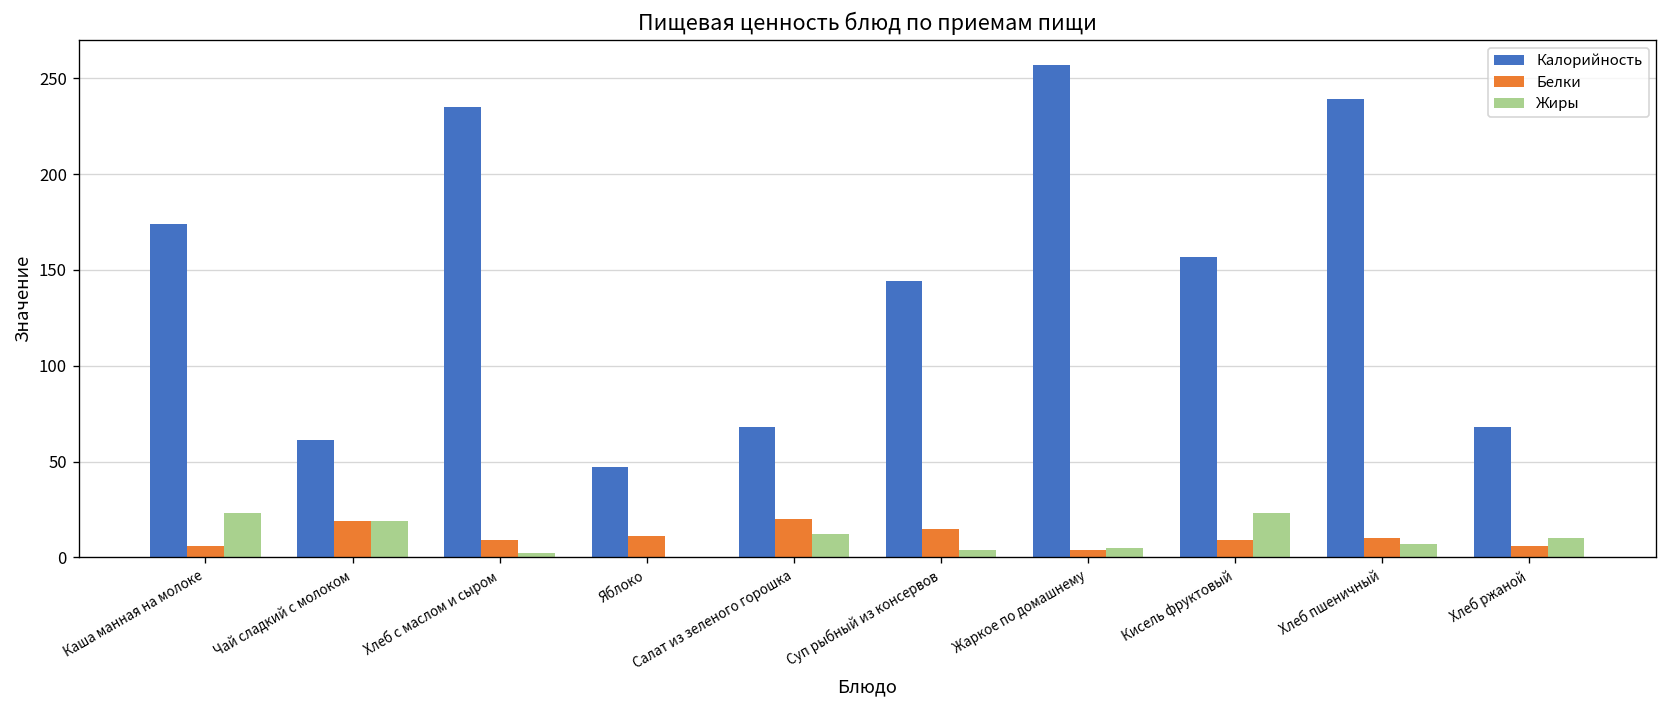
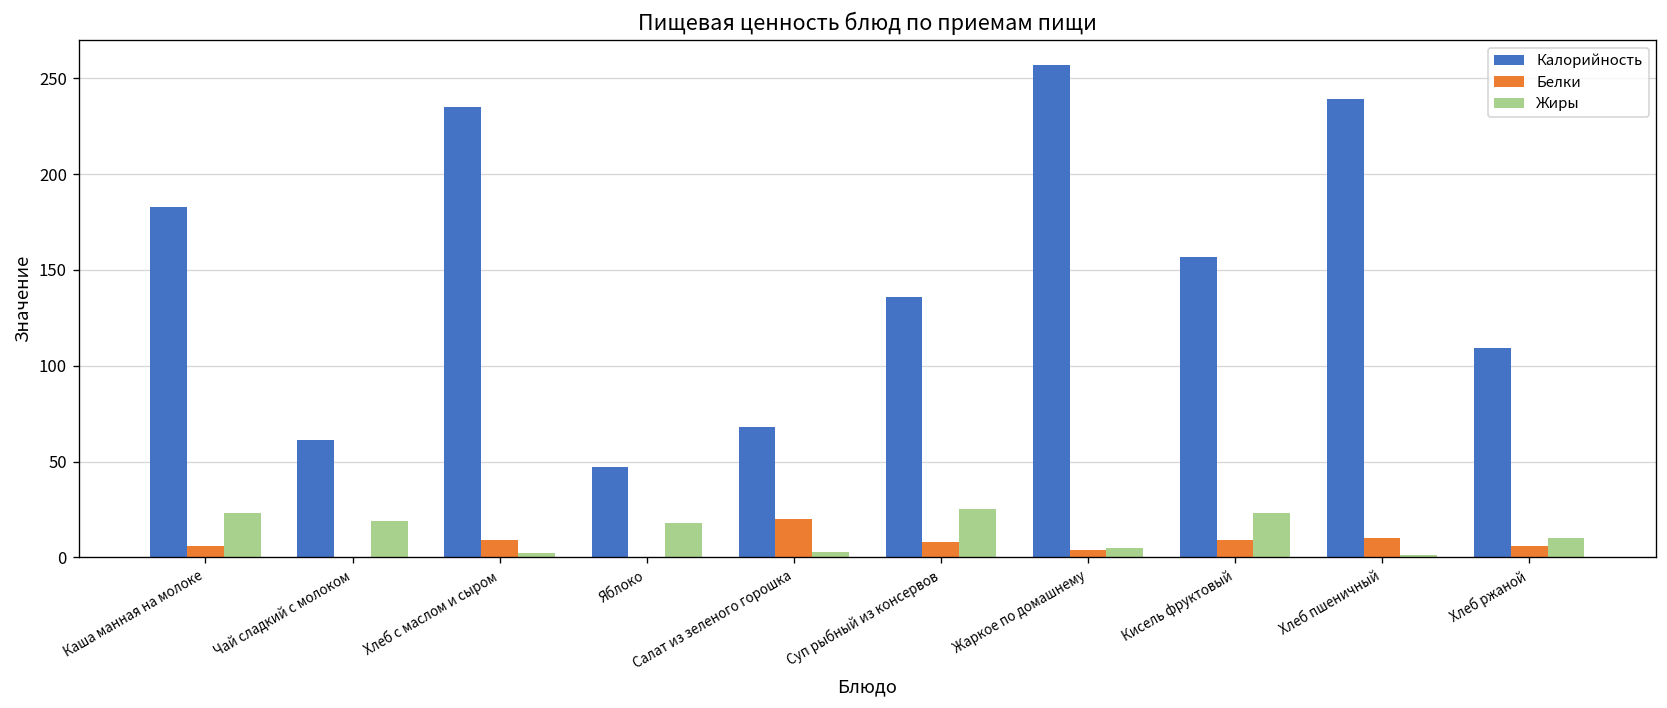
  {
    "Калорийность": {
-     "Каша манная на молоке": 174,
+     "Каша манная на молоке": 183,
      "Чай сладкий с молоком": 61,
      "Хлеб с маслом и сыром": 235,
      "Яблоко": 47,
      "Салат из зеленого горошка": 68,
-     "Суп рыбный из консервов": 144,
+     "Суп рыбный из консервов": 136,
      "Жаркое по домашнему": 257,
      "Кисель фруктовый": 157,
      "Хлеб пшеничный": 239,
-     "Хлеб ржаной": 68
+     "Хлеб ржаной": 109
    },
    "Белки": {
      "Каша манная на молоке": 6,
-     "Чай сладкий с молоком": 19,
+     "Чай сладкий с молоком": 0,
      "Хлеб с маслом и сыром": 9,
-     "Яблоко": 11,
+     "Яблоко": 0,
      "Салат из зеленого горошка": 20,
-     "Суп рыбный из консервов": 15,
+     "Суп рыбный из консервов": 8,
      "Жаркое по домашнему": 4,
      "Кисель фруктовый": 9,
      "Хлеб пшеничный": 10,
      "Хлеб ржаной": 6
    },
    "Жиры": {
      "Каша манная на молоке": 23,
      "Чай сладкий с молоком": 19,
      "Хлеб с маслом и сыром": 2,
-     "Яблоко": 0,
-     "Салат из зеленого горошка": 12,
-     "Суп рыбный из консервов": 4,
+     "Яблоко": 18,
+     "Салат из зеленого горошка": 3,
+     "Суп рыбный из консервов": 25,
      "Жаркое по домашнему": 5,
      "Кисель фруктовый": 23,
-     "Хлеб пшеничный": 7,
+     "Хлеб пшеничный": 1,
      "Хлеб ржаной": 10
    }
  }
